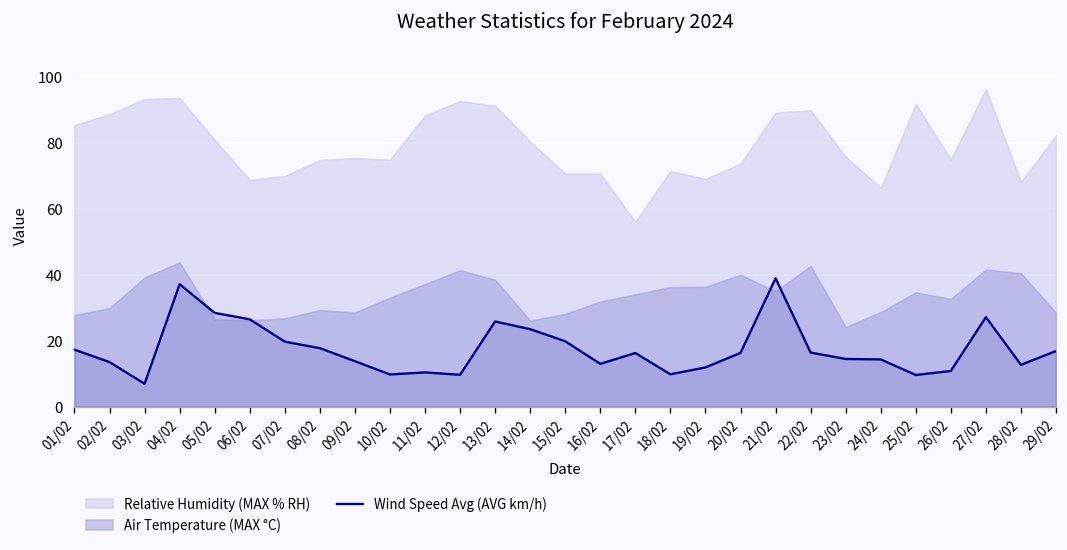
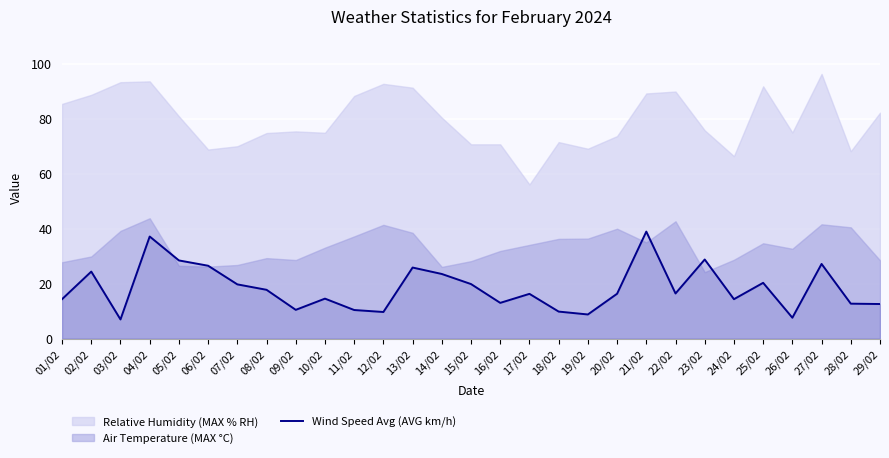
  {
    "Wind Speed Avg (AVG km/h)": {
-     "01/02": 17,
-     "02/02": 14,
+     "01/02": 14,
+     "02/02": 24,
      "03/02": 7,
      "04/02": 37,
      "05/02": 28,
      "07/02": 20,
      "08/02": 18,
-     "09/02": 14,
-     "10/02": 10,
+     "09/02": 10,
+     "10/02": 15,
      "11/02": 10,
      "12/02": 10,
      "13/02": 26,
      "14/02": 24,
      "15/02": 20,
      "16/02": 13,
      "17/02": 16,
      "18/02": 10,
-     "19/02": 12,
+     "19/02": 9,
      "20/02": 16,
      "21/02": 39,
      "22/02": 16,
-     "23/02": 15,
+     "23/02": 29,
      "24/02": 14,
-     "25/02": 10,
-     "26/02": 11,
+     "25/02": 20,
+     "26/02": 8,
      "27/02": 27,
      "28/02": 13,
-     "29/02": 17
+     "29/02": 13
    }
  }
